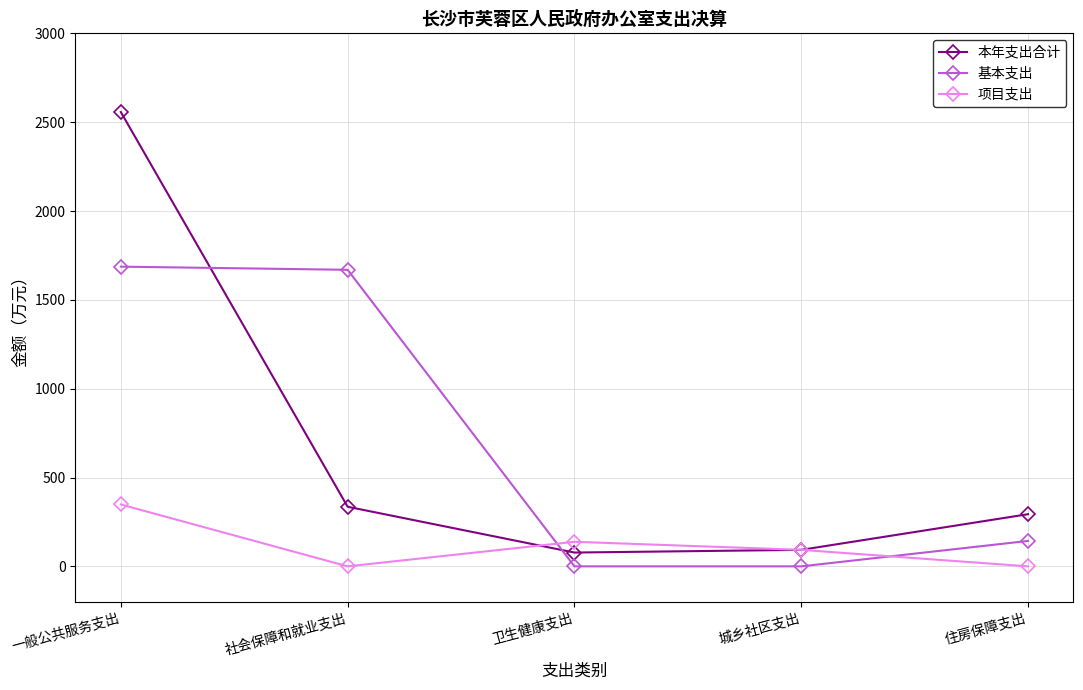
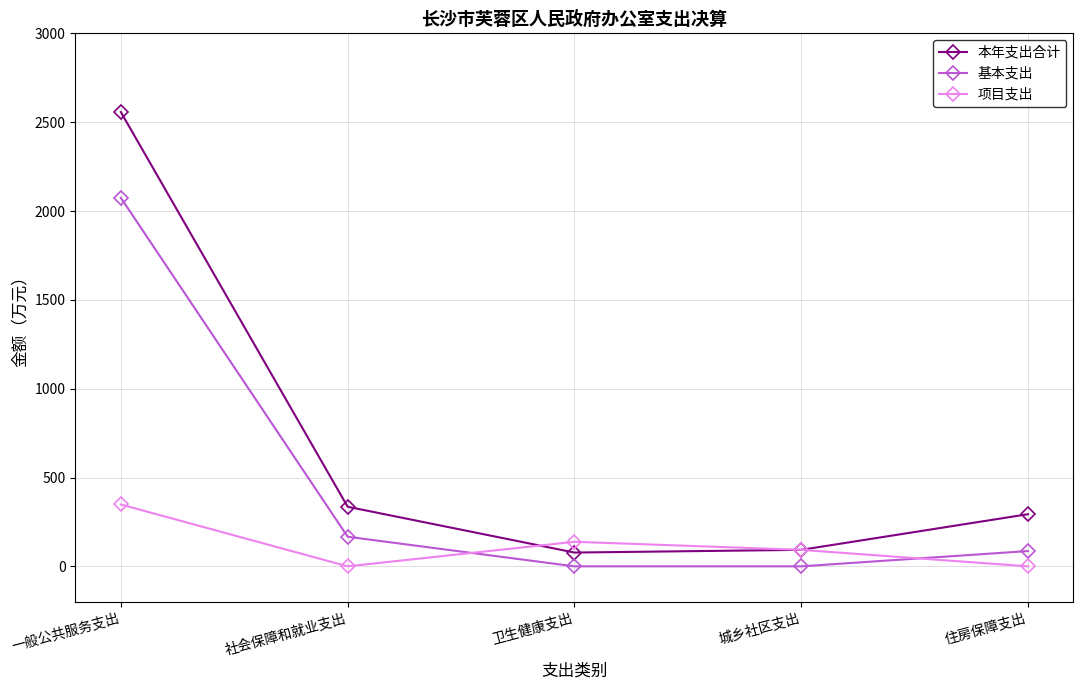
  {
    "本年支出合计": {
      "一般公共服务支出": 2560,
      "社会保障和就业支出": 340,
      "卫生健康支出": 80,
      "住房保障支出": 290
    },
    "基本支出": {
-     "一般公共服务支出": 1690,
-     "社会保障和就业支出": 1670,
+     "一般公共服务支出": 2070,
+     "社会保障和就业支出": 170,
      "卫生健康支出": 0,
      "城乡社区支出": 0,
-     "住房保障支出": 140
+     "住房保障支出": 90
    },
    "项目支出": {
      "一般公共服务支出": 350,
      "社会保障和就业支出": 0,
      "卫生健康支出": 140,
      "住房保障支出": 0
    }
  }
